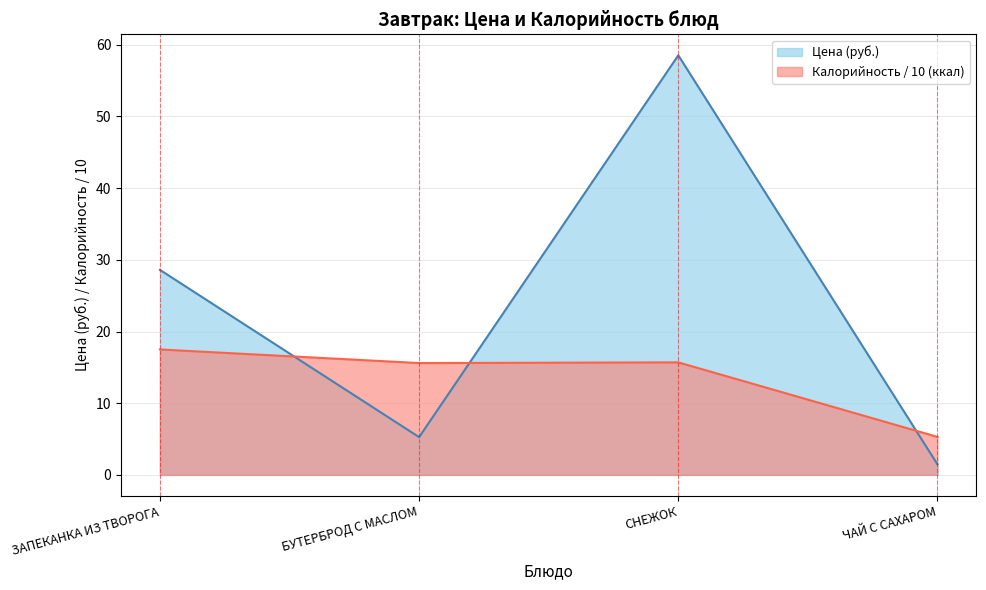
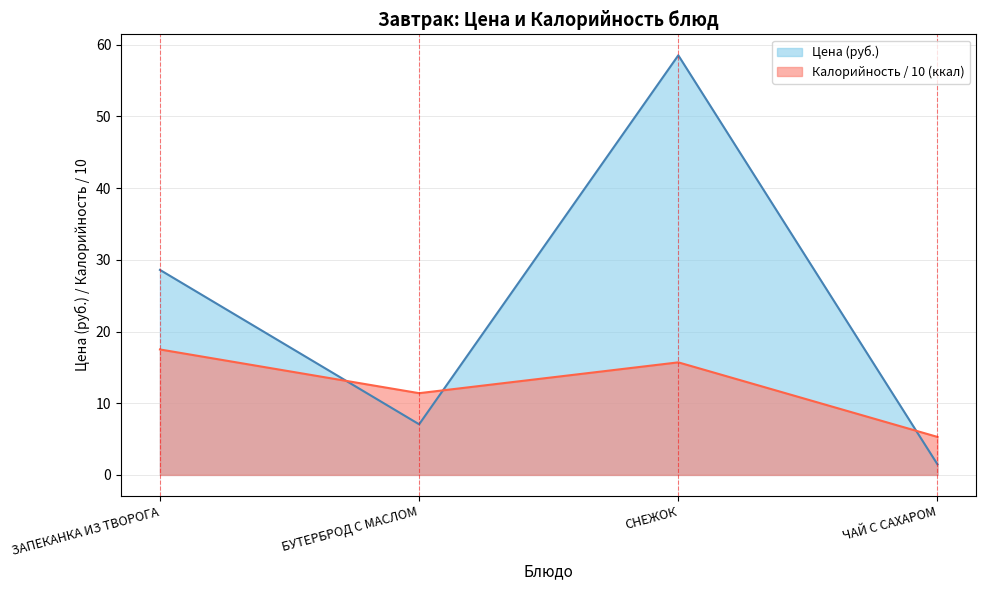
  {
    "Цена (руб.)": {
      "ЗАПЕКАНКА ИЗ ТВОРОГА": 29,
-     "БУТЕРБРОД С МАСЛОМ": 5,
+     "БУТЕРБРОД С МАСЛОМ": 7,
      "СНЕЖОК": 59,
      "ЧАЙ С САХАРОМ": 1
    },
    "Калорийность / 10 (ккал)": {
      "ЗАПЕКАНКА ИЗ ТВОРОГА": 18,
-     "БУТЕРБРОД С МАСЛОМ": 16,
+     "БУТЕРБРОД С МАСЛОМ": 11,
      "СНЕЖОК": 16,
      "ЧАЙ С САХАРОМ": 5
    }
  }
